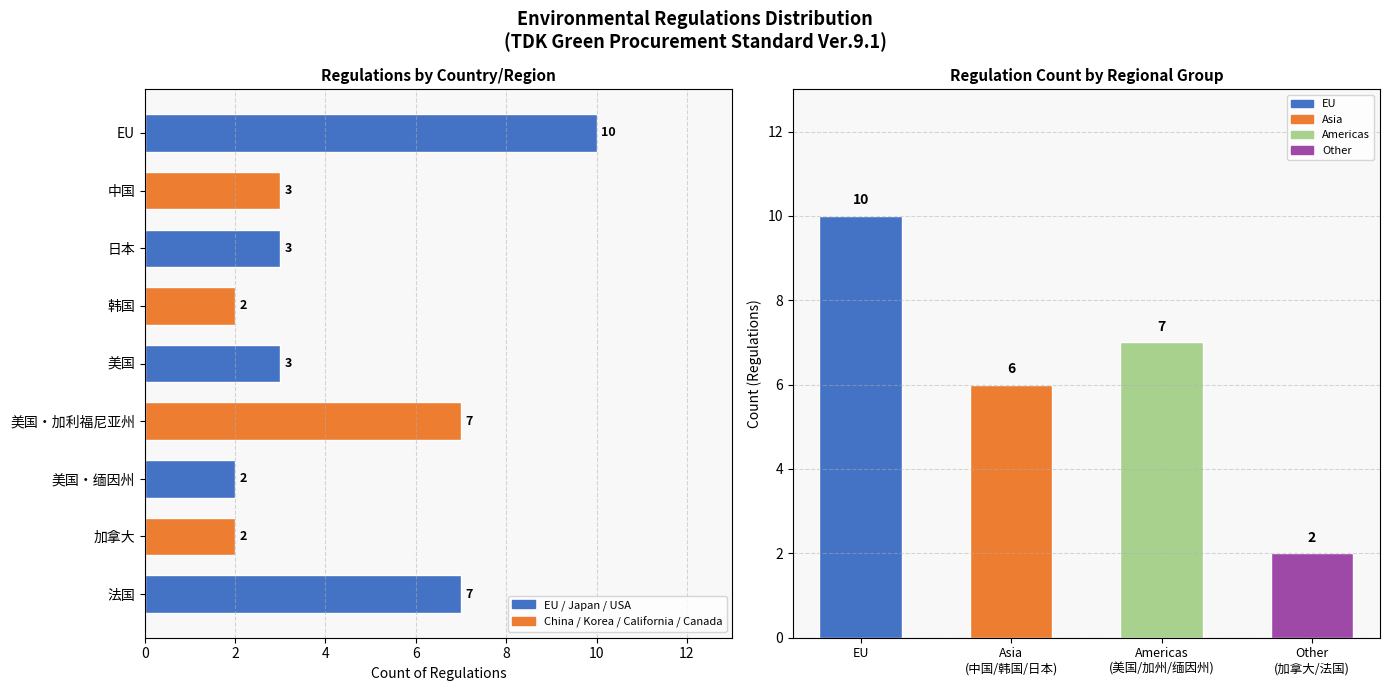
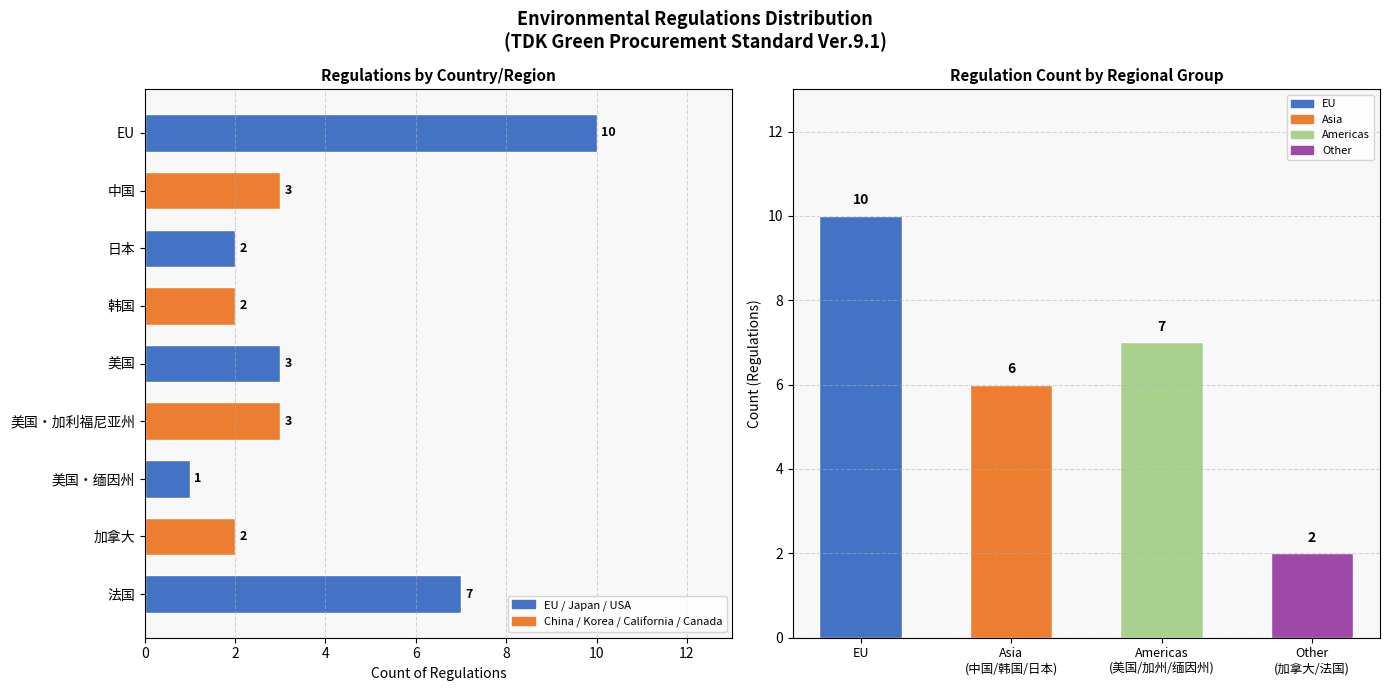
  {
    "Regulations by Country/Region": {
      "EU": 10,
      "中国": 3,
-     "日本": 3,
+     "日本": 2,
      "韩国": 2,
      "美国": 3,
-     "美国・加利福尼亚州": 7,
-     "美国・缅因州": 2,
+     "美国・加利福尼亚州": 3,
+     "美国・缅因州": 1,
      "加拿大": 2,
      "法国": 7
    },
    "Regulation Count by Regional Group": {
      "EU": 10,
      "Asia (中国/韩国/日本)": 6,
      "Americas (美国/加州/缅因州)": 7,
      "Other (加拿大/法国)": 2
    }
  }
